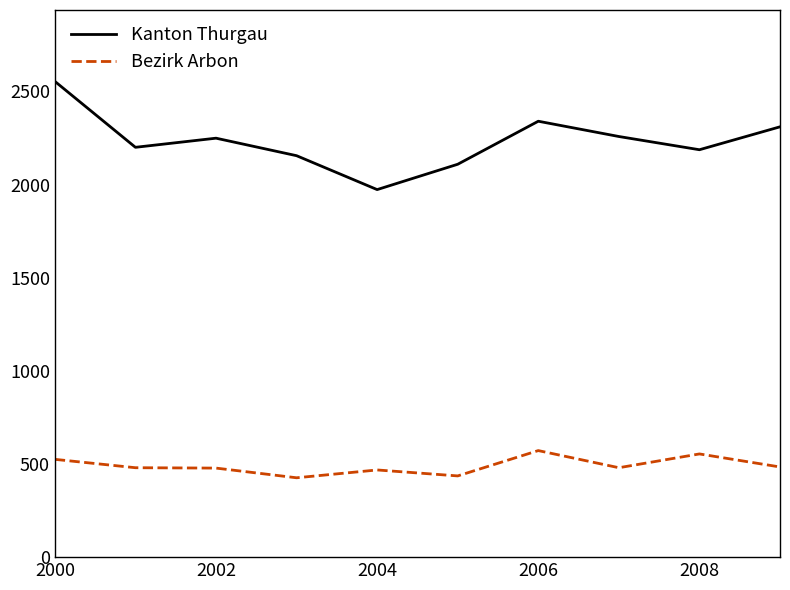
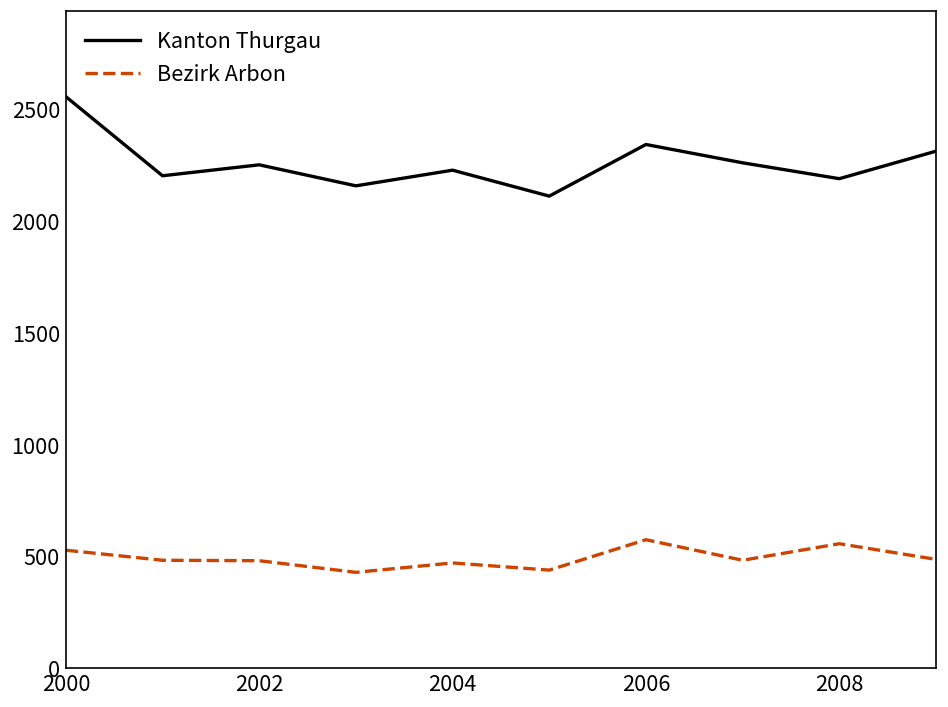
  {
    "Kanton Thurgau": {
      "2000": 2550,
      "2002": 2250,
-     "2004": 1970,
+     "2004": 2230,
      "2006": 2340,
      "2008": 2190
    },
    "Bezirk Arbon": {
      "2000": 530,
      "2002": 480,
      "2004": 470,
      "2006": 570,
      "2008": 550
    }
  }
